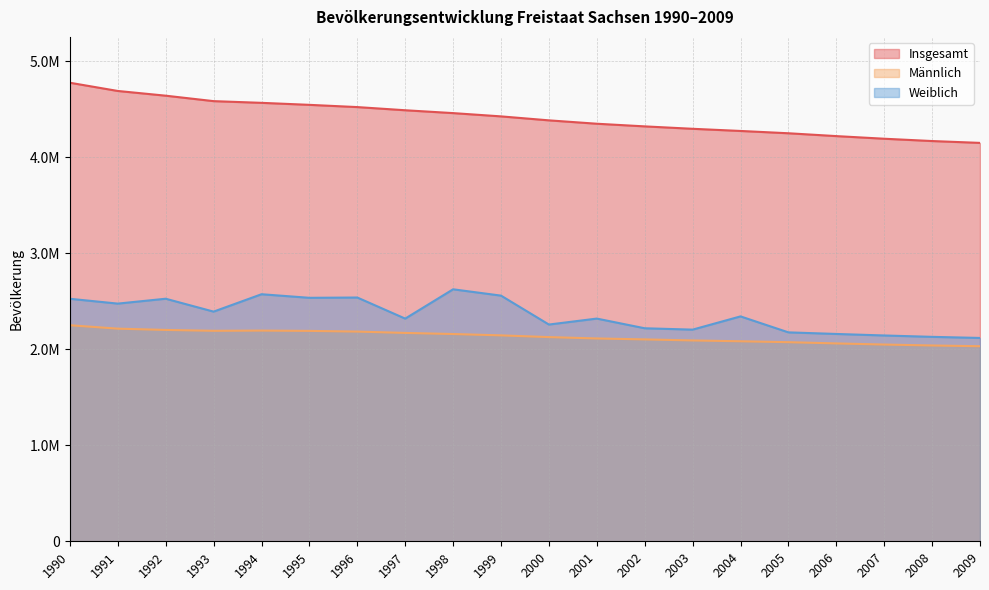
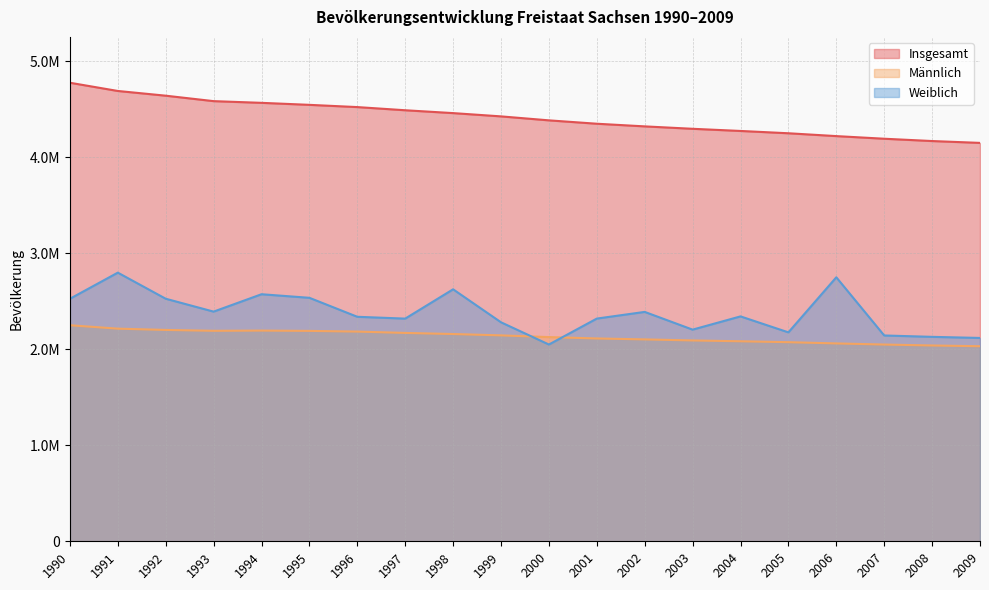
  {
    "Weiblich": {
      "1990": 2500000,
-     "1991": 2500000,
+     "1991": 2800000,
      "1992": 2500000,
      "1993": 2400000,
      "1994": 2600000,
      "1995": 2500000,
-     "1996": 2500000,
+     "1996": 2300000,
      "1997": 2300000,
      "1998": 2600000,
-     "1999": 2600000,
-     "2000": 2300000,
+     "1999": 2300000,
+     "2000": 2000000,
      "2001": 2300000,
-     "2002": 2200000,
+     "2002": 2400000,
      "2003": 2200000,
      "2004": 2300000,
      "2005": 2200000,
-     "2006": 2200000,
+     "2006": 2700000,
      "2007": 2100000,
      "2008": 2100000,
      "2009": 2100000
    }
  }
